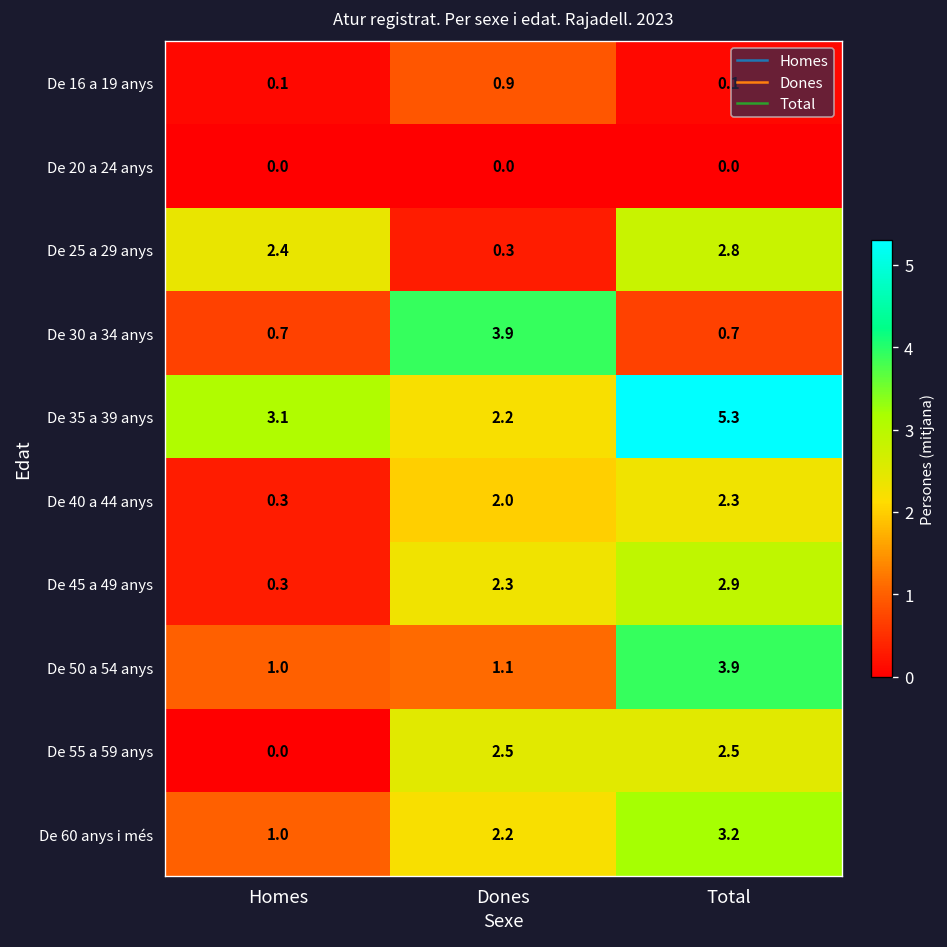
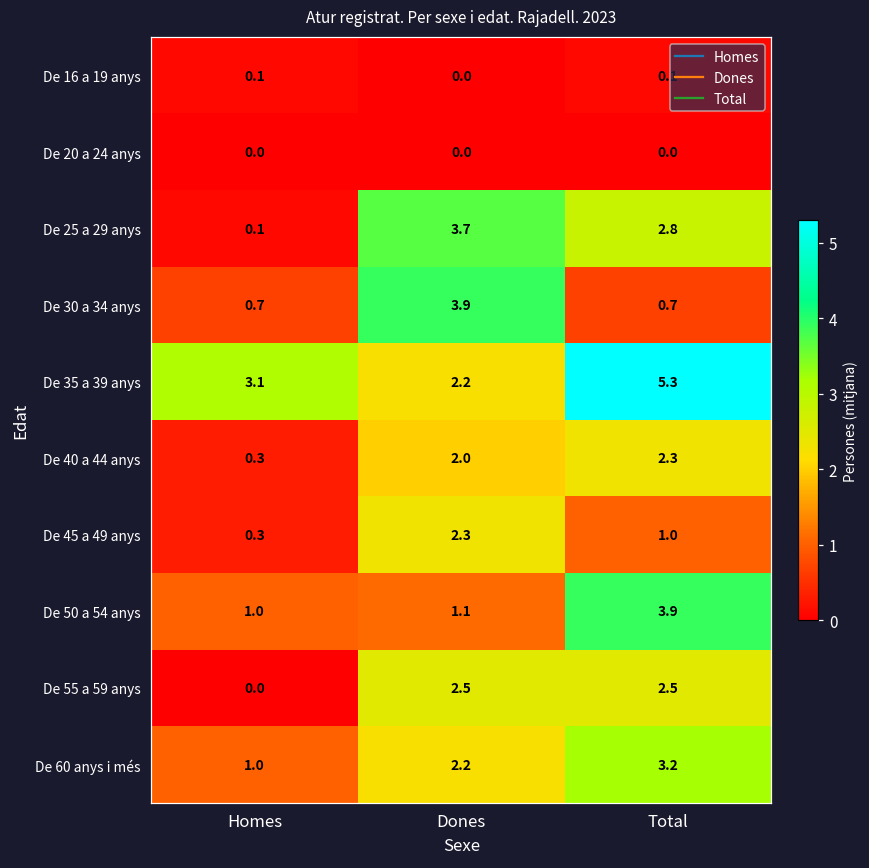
  {
    "De 16 a 19 anys": {
      "Homes": 0.1,
-     "Dones": 0.9
+     "Dones": 0.0
    },
    "De 20 a 24 anys": {
      "Homes": 0.0,
      "Dones": 0.0,
      "Total": 0.0
    },
    "De 25 a 29 anys": {
-     "Homes": 2.4,
-     "Dones": 0.3,
+     "Homes": 0.1,
+     "Dones": 3.7,
      "Total": 2.8
    },
    "De 30 a 34 anys": {
      "Homes": 0.7,
      "Dones": 3.9,
      "Total": 0.7
    },
    "De 35 a 39 anys": {
      "Homes": 3.1,
      "Dones": 2.2,
      "Total": 5.3
    },
    "De 40 a 44 anys": {
      "Homes": 0.3,
      "Dones": 2.0,
      "Total": 2.3
    },
    "De 45 a 49 anys": {
      "Homes": 0.3,
      "Dones": 2.3,
-     "Total": 2.9
+     "Total": 1.0
    },
    "De 50 a 54 anys": {
      "Homes": 1.0,
      "Dones": 1.1,
      "Total": 3.9
    },
    "De 55 a 59 anys": {
      "Homes": 0.0,
      "Dones": 2.5,
      "Total": 2.5
    },
    "De 60 anys i més": {
      "Homes": 1.0,
      "Dones": 2.2,
      "Total": 3.2
    }
  }
